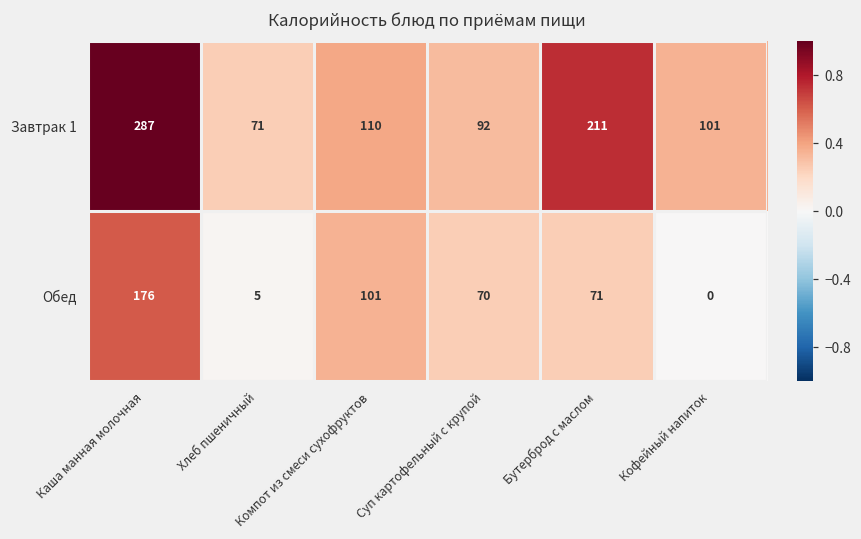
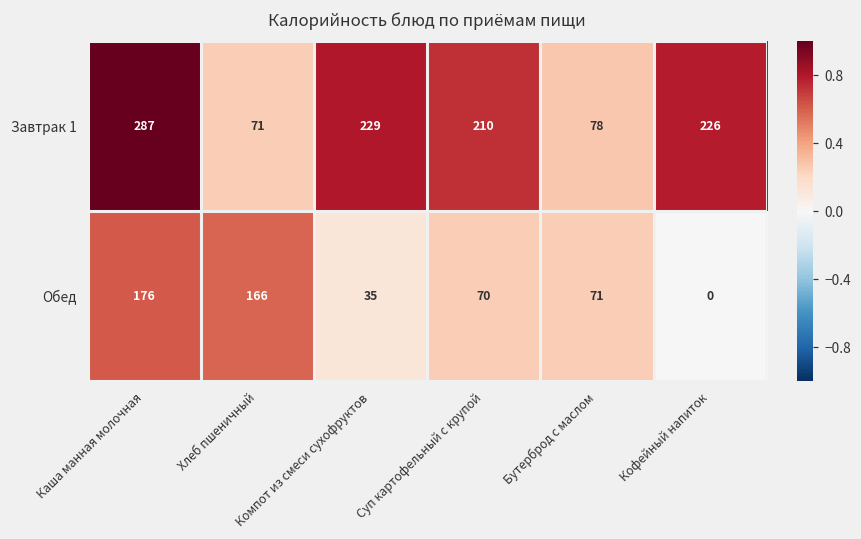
  {
    "Завтрак 1": {
      "Каша манная молочная": 287,
      "Хлеб пшеничный": 71,
-     "Компот из смеси сухофруктов": 110,
-     "Суп картофельный с крупой": 92,
-     "Бутерброд с маслом": 211,
-     "Кофейный напиток": 101
+     "Компот из смеси сухофруктов": 229,
+     "Суп картофельный с крупой": 210,
+     "Бутерброд с маслом": 78,
+     "Кофейный напиток": 226
    },
    "Обед": {
      "Каша манная молочная": 176,
-     "Хлеб пшеничный": 5,
-     "Компот из смеси сухофруктов": 101,
+     "Хлеб пшеничный": 166,
+     "Компот из смеси сухофруктов": 35,
      "Суп картофельный с крупой": 70,
      "Бутерброд с маслом": 71,
      "Кофейный напиток": 0
    }
  }
